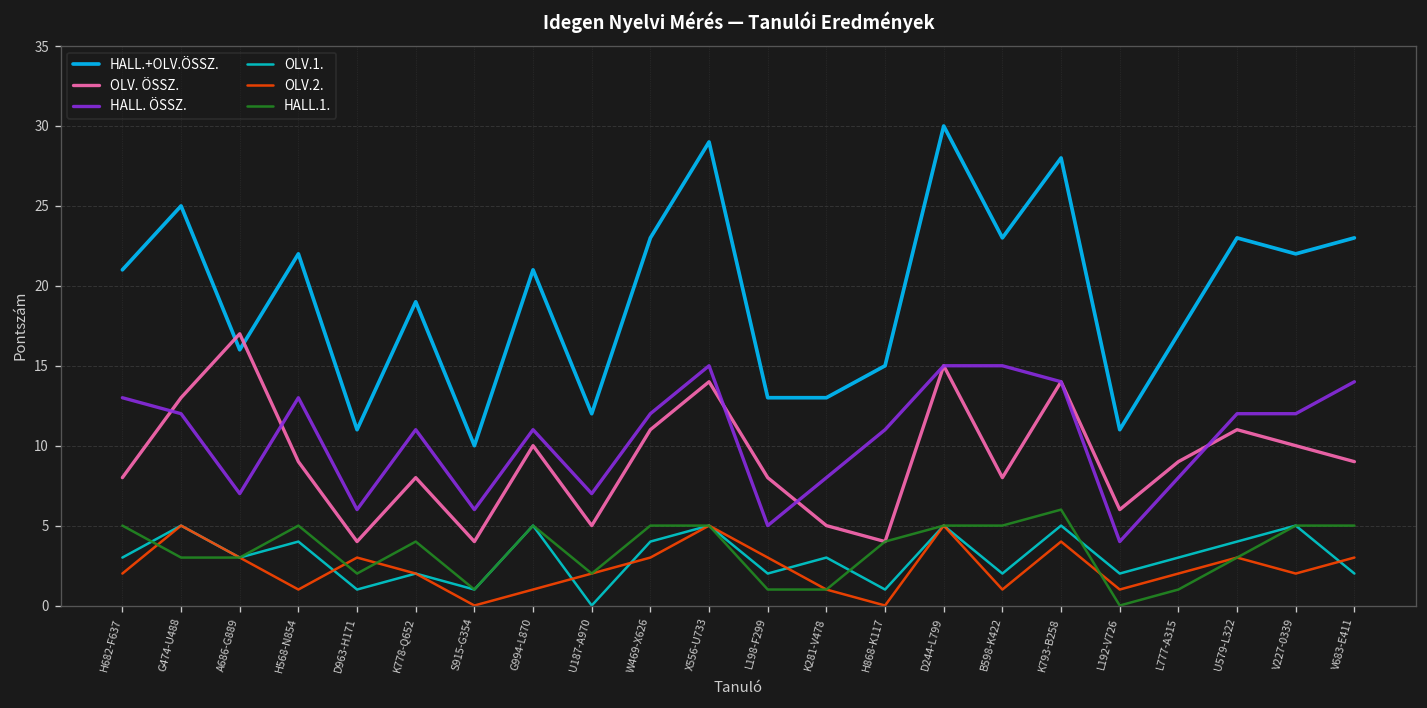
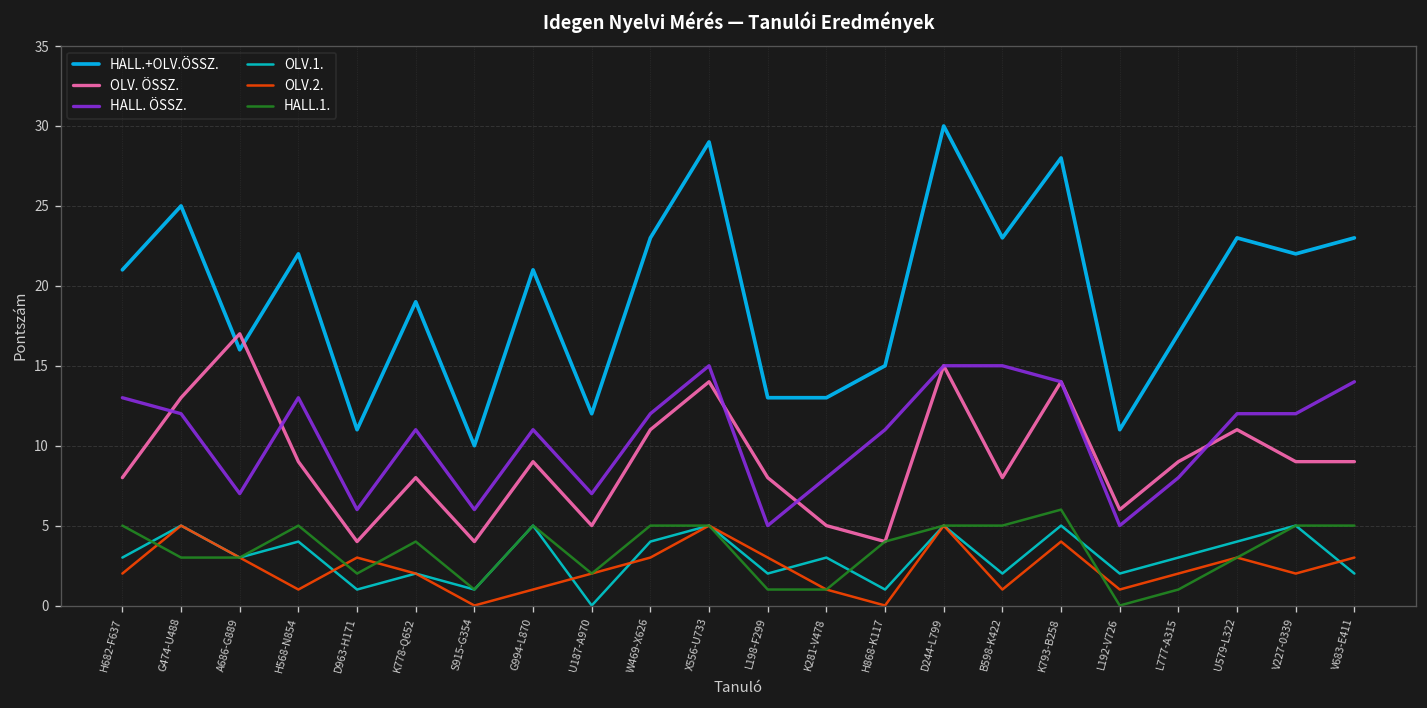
  {
    "OLV. ÖSSZ.": {
      "H682-F637": 8,
      "G474-U488": 13,
      "A686-G889": 17,
      "H568-N854": 9,
      "D963-H171": 4,
      "K778-Q652": 8,
      "S915-G354": 4,
-     "G994-L870": 10,
+     "G994-L870": 9,
      "U187-A970": 5,
      "W469-X626": 11,
      "X556-U733": 14,
      "L198-F299": 8,
      "K281-V478": 5,
      "B598-K422": 8,
      "L192-V726": 6,
      "L777-A315": 9,
      "U579-L322": 11,
-     "V227-0339": 10,
+     "V227-0339": 9,
      "V683-E411": 9
    },
    "HALL. ÖSSZ.": {
      "H682-F637": 13,
      "G474-U488": 12,
      "A686-G889": 7,
      "H568-N854": 13,
      "D963-H171": 6,
      "K778-Q652": 11,
      "S915-G354": 6,
      "G994-L870": 11,
      "U187-A970": 7,
      "W469-X626": 12,
      "X556-U733": 15,
      "L198-F299": 5,
      "K281-V478": 8,
      "H868-K117": 11,
      "B598-K422": 15,
-     "L192-V726": 4,
+     "L192-V726": 5,
      "L777-A315": 8,
      "U579-L322": 12,
      "V227-0339": 12,
      "V683-E411": 14
    },
    "OLV.2.": {
      "H682-F637": 2,
      "H568-N854": 1,
      "D963-H171": 3,
      "S915-G354": 0,
      "G994-L870": 1,
      "W469-X626": 3,
      "L198-F299": 3,
      "H868-K117": 0,
      "B598-K422": 1,
      "K793-B258": 4,
      "L192-V726": 1,
      "L777-A315": 2,
      "V227-0339": 2,
      "V683-E411": 3
    },
    "HALL.1.": {
      "H682-F637": 5,
      "G474-U488": 3,
      "H568-N854": 5,
      "D963-H171": 2,
      "K778-Q652": 4,
      "W469-X626": 5,
      "L198-F299": 1,
      "B598-K422": 5,
      "K793-B258": 6,
      "L192-V726": 0,
      "L777-A315": 1,
      "V683-E411": 5
    }
  }
